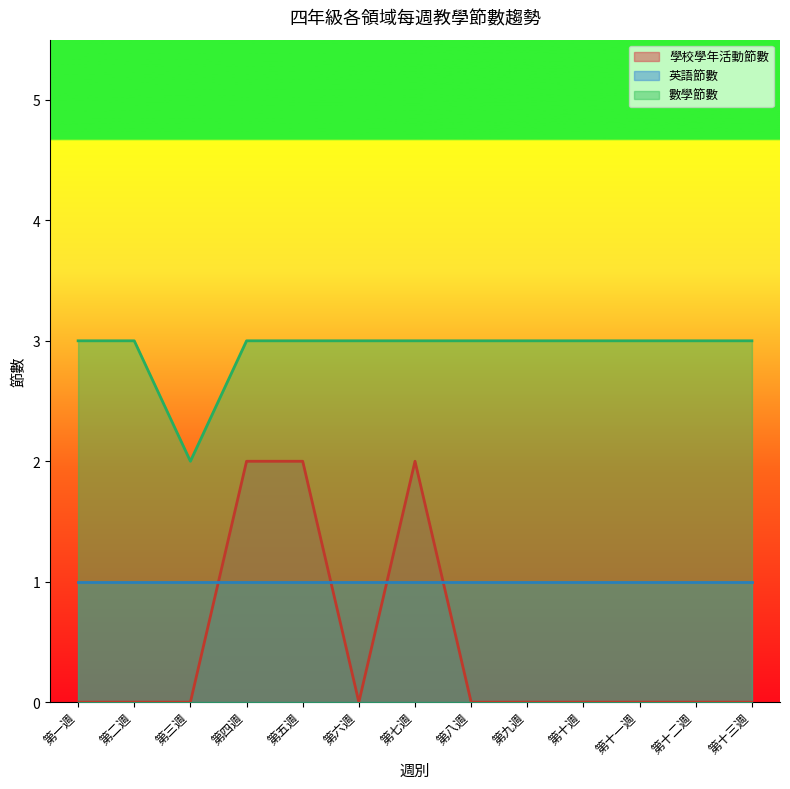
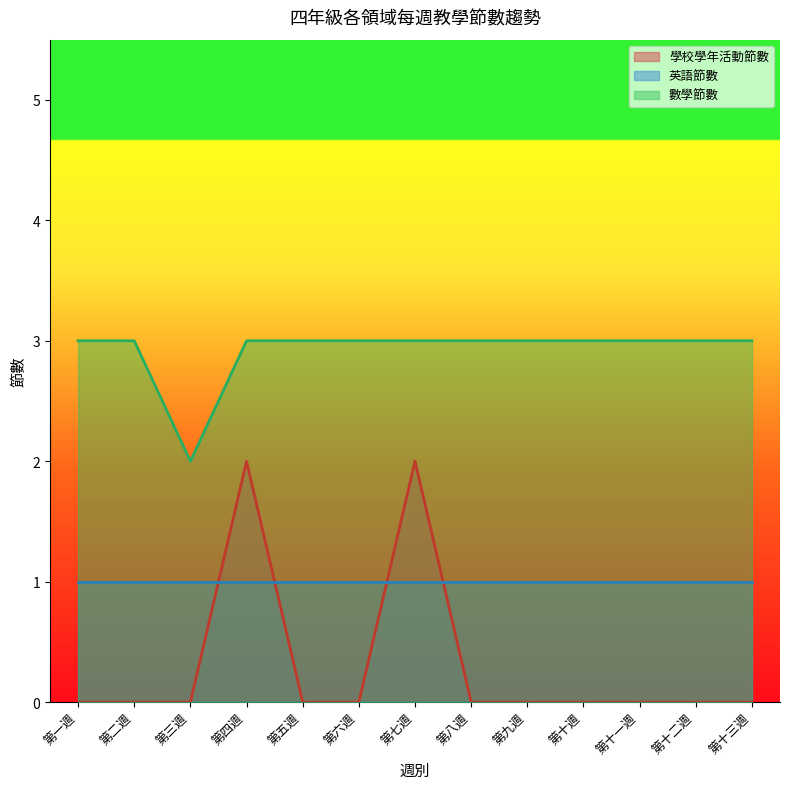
  {
    "學校學年活動節數": {
      "第一週": 0,
      "第二週": 0,
      "第三週": 0,
      "第四週": 2,
-     "第五週": 2,
+     "第五週": 0,
      "第六週": 0,
      "第七週": 2,
      "第八週": 0,
      "第九週": 0,
      "第十週": 0,
      "第十一週": 0,
      "第十二週": 0,
      "第十三週": 0
    },
    "英語節數": {
      "第一週": 1,
      "第二週": 1,
      "第三週": 1,
      "第四週": 1,
      "第五週": 1,
      "第六週": 1,
      "第七週": 1,
      "第八週": 1,
      "第九週": 1,
      "第十週": 1,
      "第十一週": 1,
      "第十二週": 1,
      "第十三週": 1
    },
    "數學節數": {
      "第一週": 3,
      "第二週": 3,
      "第三週": 2,
      "第四週": 3,
      "第五週": 3,
      "第六週": 3,
      "第七週": 3,
      "第八週": 3,
      "第九週": 3,
      "第十週": 3,
      "第十一週": 3,
      "第十二週": 3,
      "第十三週": 3
    }
  }
